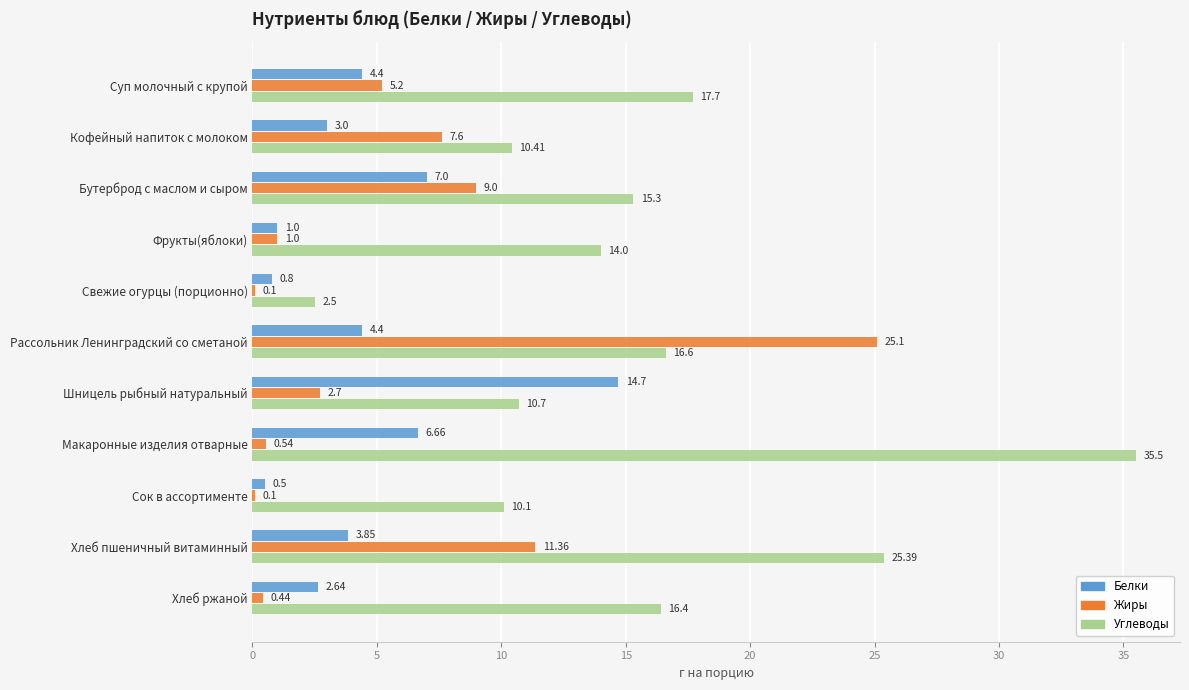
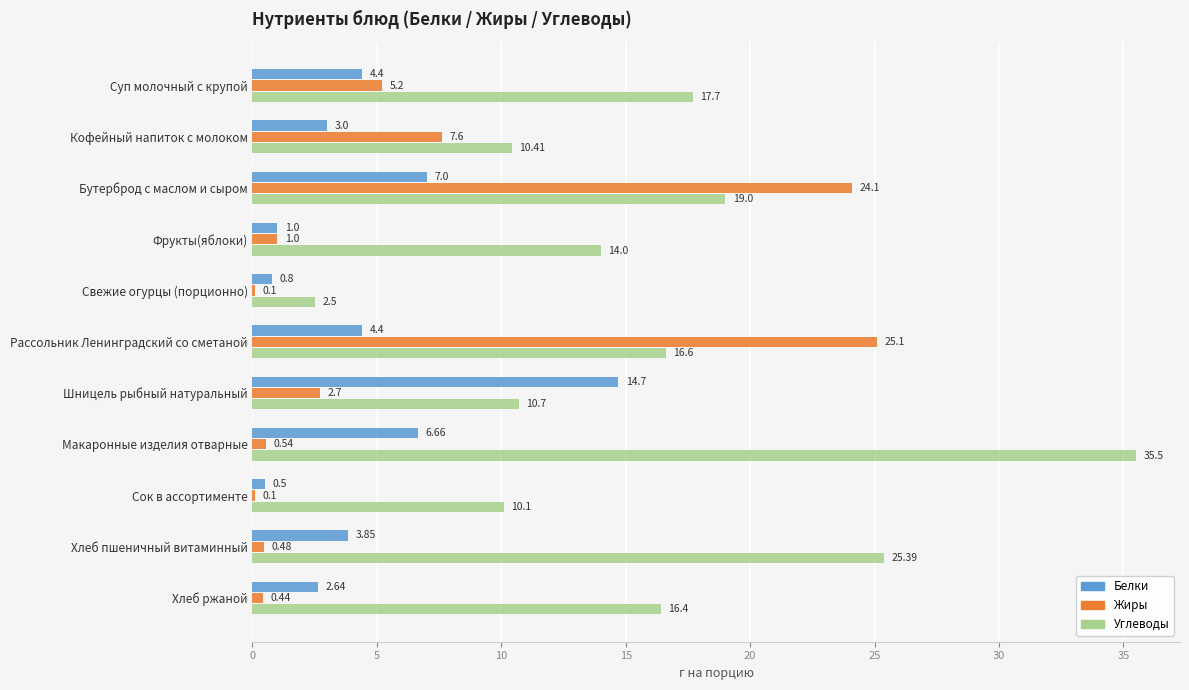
  {
    "Белки": {
      "Суп молочный с крупой": 4.4,
      "Кофейный напиток с молоком": 3.0,
      "Бутерброд с маслом и сыром": 7.0,
      "Фрукты(яблоки)": 1.0,
      "Свежие огурцы (порционно)": 0.8,
      "Рассольник Ленинградский со сметаной": 4.4,
      "Шницель рыбный натуральный": 14.7,
      "Макаронные изделия отварные": 6.66,
      "Сок в ассортименте": 0.5,
      "Хлеб пшеничный витаминный": 3.85,
      "Хлеб ржаной": 2.64
    },
    "Жиры": {
      "Суп молочный с крупой": 5.2,
      "Кофейный напиток с молоком": 7.6,
-     "Бутерброд с маслом и сыром": 9.0,
+     "Бутерброд с маслом и сыром": 24.1,
      "Фрукты(яблоки)": 1.0,
      "Свежие огурцы (порционно)": 0.1,
      "Рассольник Ленинградский со сметаной": 25.1,
      "Шницель рыбный натуральный": 2.7,
      "Макаронные изделия отварные": 0.54,
      "Сок в ассортименте": 0.1,
-     "Хлеб пшеничный витаминный": 11.36,
+     "Хлеб пшеничный витаминный": 0.48,
      "Хлеб ржаной": 0.44
    },
    "Углеводы": {
      "Суп молочный с крупой": 17.7,
      "Кофейный напиток с молоком": 10.41,
-     "Бутерброд с маслом и сыром": 15.3,
+     "Бутерброд с маслом и сыром": 19.0,
      "Фрукты(яблоки)": 14.0,
      "Свежие огурцы (порционно)": 2.5,
      "Рассольник Ленинградский со сметаной": 16.6,
      "Шницель рыбный натуральный": 10.7,
      "Макаронные изделия отварные": 35.5,
      "Сок в ассортименте": 10.1,
      "Хлеб пшеничный витаминный": 25.39,
      "Хлеб ржаной": 16.4
    }
  }
